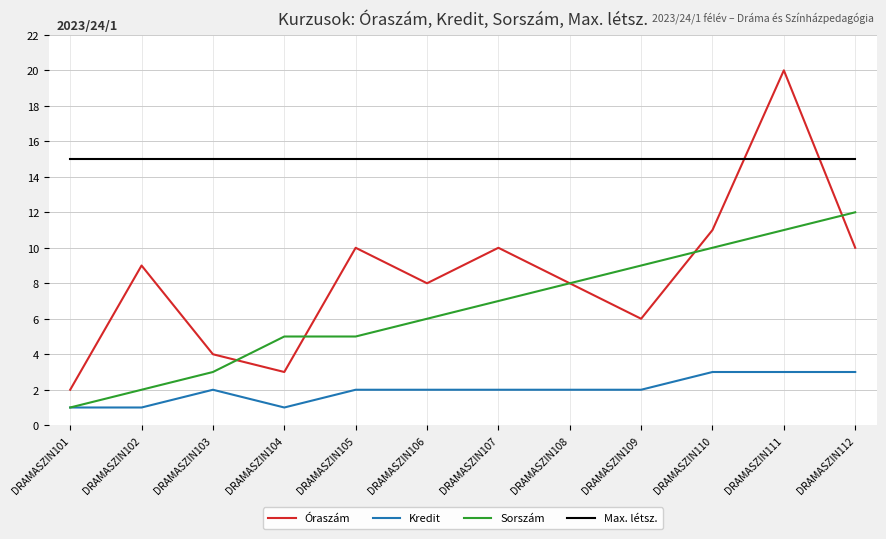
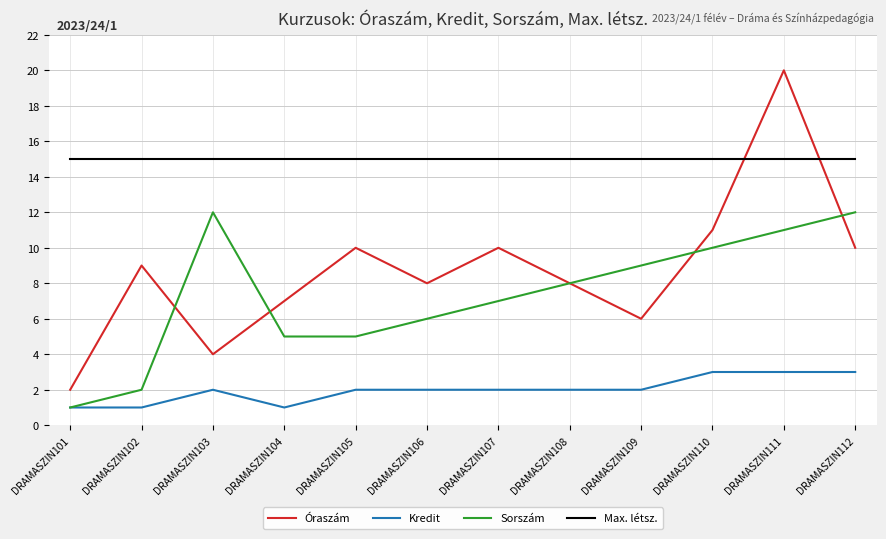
  {
    "Óraszám": {
      "DRAMASZIN101": 2,
      "DRAMASZIN102": 9,
      "DRAMASZIN103": 4,
-     "DRAMASZIN104": 3,
+     "DRAMASZIN104": 7,
      "DRAMASZIN105": 10,
      "DRAMASZIN106": 8,
      "DRAMASZIN107": 10,
      "DRAMASZIN109": 6,
      "DRAMASZIN110": 11,
      "DRAMASZIN111": 20,
      "DRAMASZIN112": 10
    },
    "Kredit": {
      "DRAMASZIN102": 1,
      "DRAMASZIN103": 2,
      "DRAMASZIN104": 1,
      "DRAMASZIN105": 2,
      "DRAMASZIN106": 2,
      "DRAMASZIN107": 2,
      "DRAMASZIN108": 2,
      "DRAMASZIN109": 2,
      "DRAMASZIN110": 3,
      "DRAMASZIN111": 3,
      "DRAMASZIN112": 3
    },
    "Sorszám": {
      "DRAMASZIN102": 2,
-     "DRAMASZIN103": 3,
+     "DRAMASZIN103": 12,
      "DRAMASZIN104": 5,
      "DRAMASZIN105": 5,
      "DRAMASZIN106": 6,
      "DRAMASZIN107": 7,
      "DRAMASZIN109": 9,
      "DRAMASZIN110": 10,
      "DRAMASZIN111": 11,
      "DRAMASZIN112": 12
    },
    "Max. létsz.": {
      "DRAMASZIN101": 15,
      "DRAMASZIN102": 15,
      "DRAMASZIN103": 15,
      "DRAMASZIN104": 15,
      "DRAMASZIN105": 15,
      "DRAMASZIN106": 15,
      "DRAMASZIN107": 15,
      "DRAMASZIN108": 15,
      "DRAMASZIN109": 15,
      "DRAMASZIN110": 15,
      "DRAMASZIN111": 15,
      "DRAMASZIN112": 15
    }
  }
